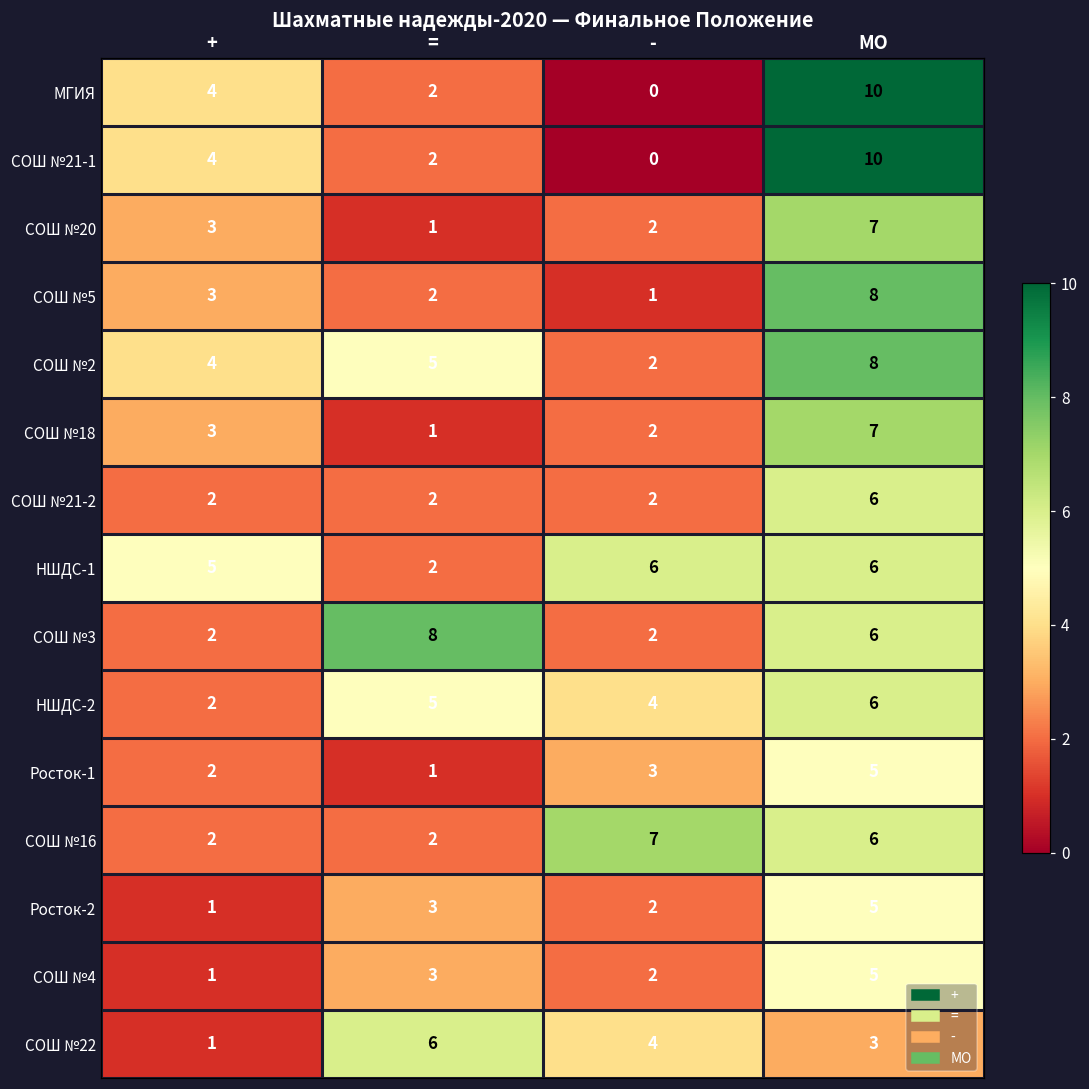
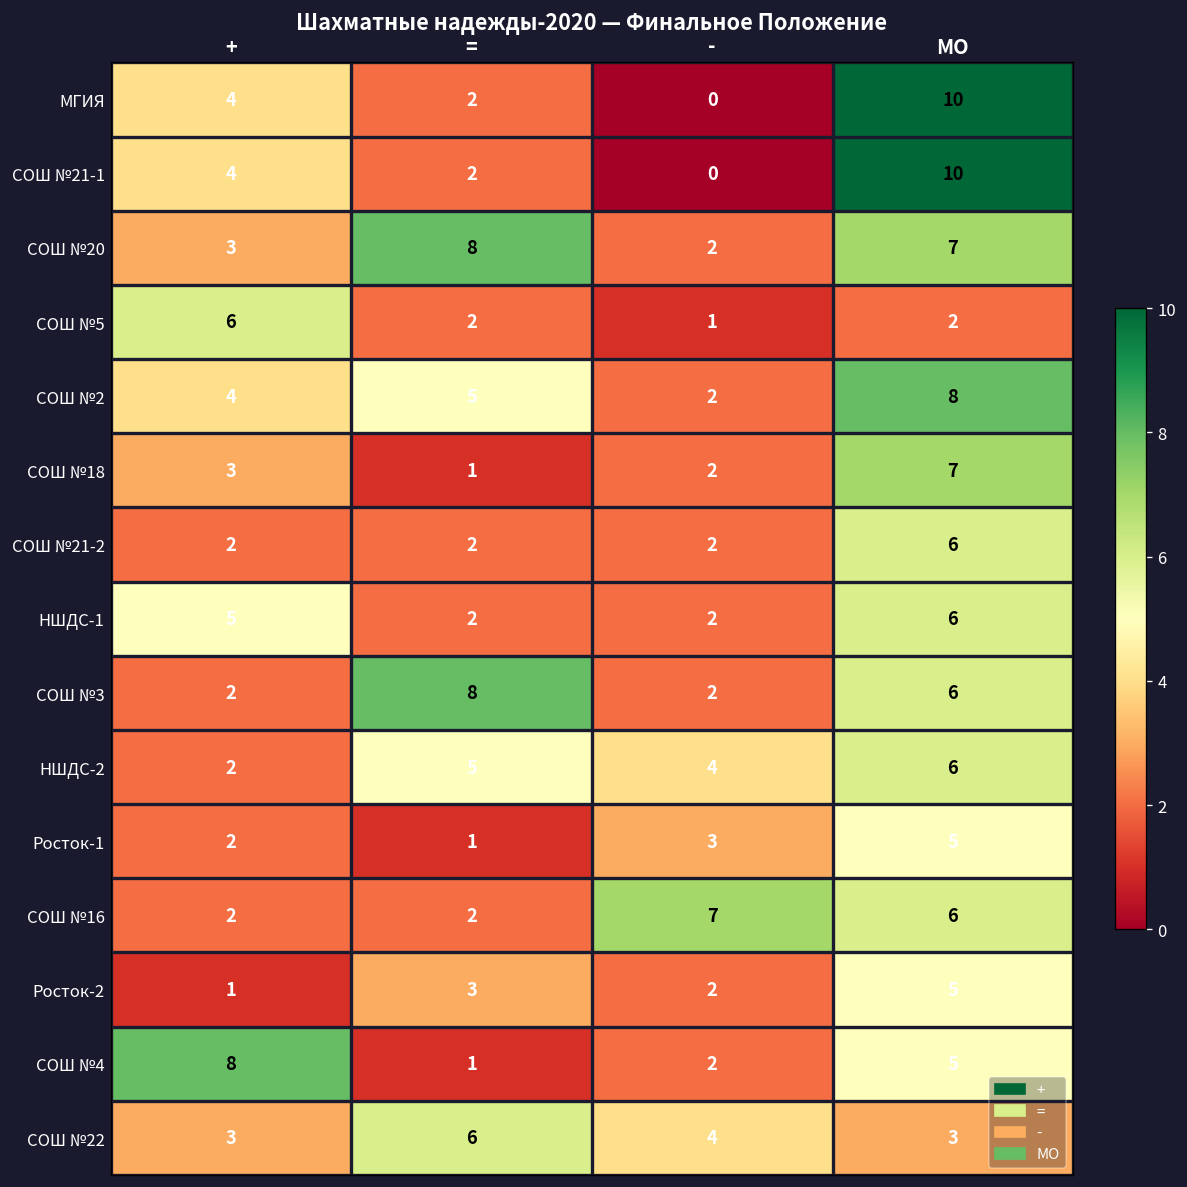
  {
    "МГИЯ": {
      "+": 4,
      "=": 2,
      "-": 0,
      "МО": 10
    },
    "СОШ №21-1": {
      "+": 4,
      "=": 2,
      "-": 0,
      "МО": 10
    },
    "СОШ №20": {
      "+": 3,
-     "=": 1,
+     "=": 8,
      "-": 2,
      "МО": 7
    },
    "СОШ №5": {
-     "+": 3,
+     "+": 6,
      "=": 2,
      "-": 1,
-     "МО": 8
+     "МО": 2
    },
    "СОШ №2": {
      "+": 4,
      "=": 5,
      "-": 2,
      "МО": 8
    },
    "СОШ №18": {
      "+": 3,
      "=": 1,
      "-": 2,
      "МО": 7
    },
    "СОШ №21-2": {
      "+": 2,
      "=": 2,
      "-": 2,
      "МО": 6
    },
    "НШДС-1": {
      "+": 5,
      "=": 2,
-     "-": 6,
+     "-": 2,
      "МО": 6
    },
    "СОШ №3": {
      "+": 2,
      "=": 8,
      "-": 2,
      "МО": 6
    },
    "НШДС-2": {
      "+": 2,
      "=": 5,
      "-": 4,
      "МО": 6
    },
    "Росток-1": {
      "+": 2,
      "=": 1,
      "-": 3,
      "МО": 5
    },
    "СОШ №16": {
      "+": 2,
      "=": 2,
      "-": 7,
      "МО": 6
    },
    "Росток-2": {
      "+": 1,
      "=": 3,
      "-": 2,
      "МО": 5
    },
    "СОШ №4": {
-     "+": 1,
-     "=": 3,
+     "+": 8,
+     "=": 1,
      "-": 2,
      "МО": 5
    },
    "СОШ №22": {
-     "+": 1,
+     "+": 3,
      "=": 6,
      "-": 4,
      "МО": 3
    }
  }
